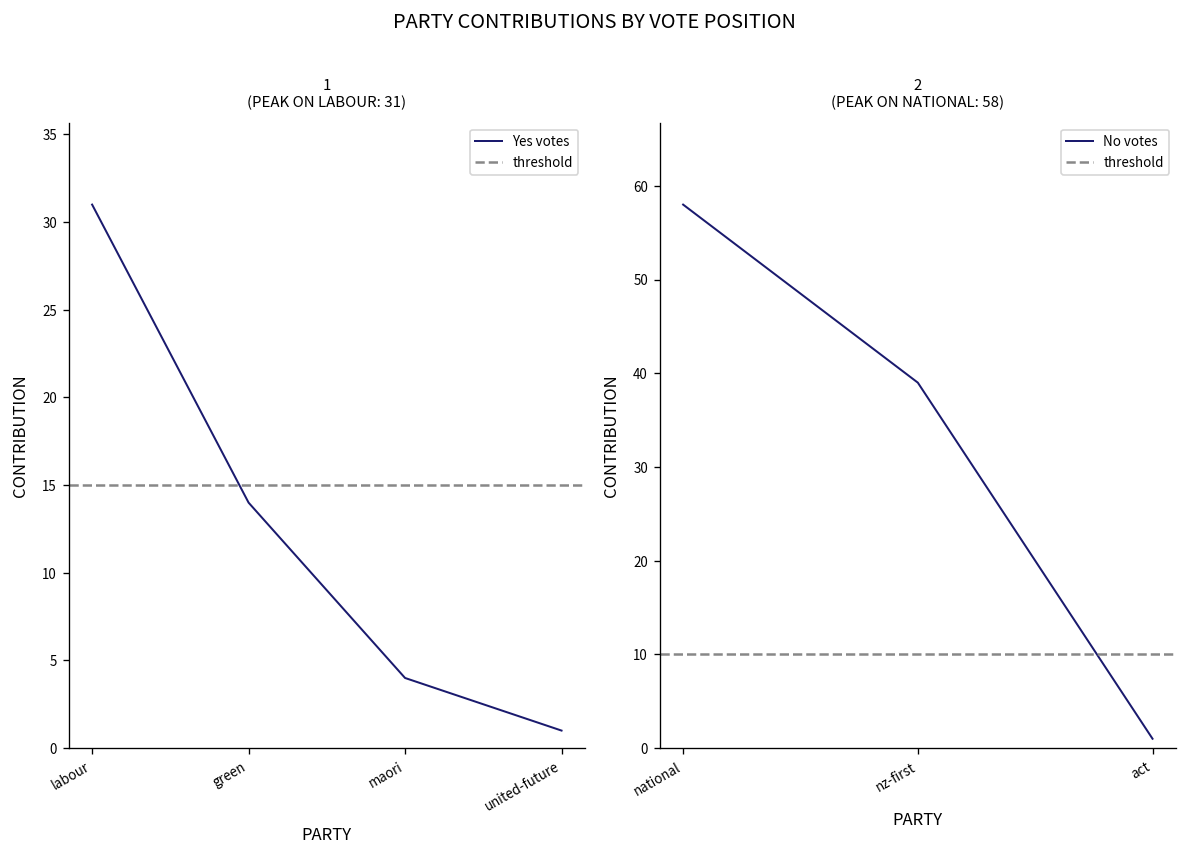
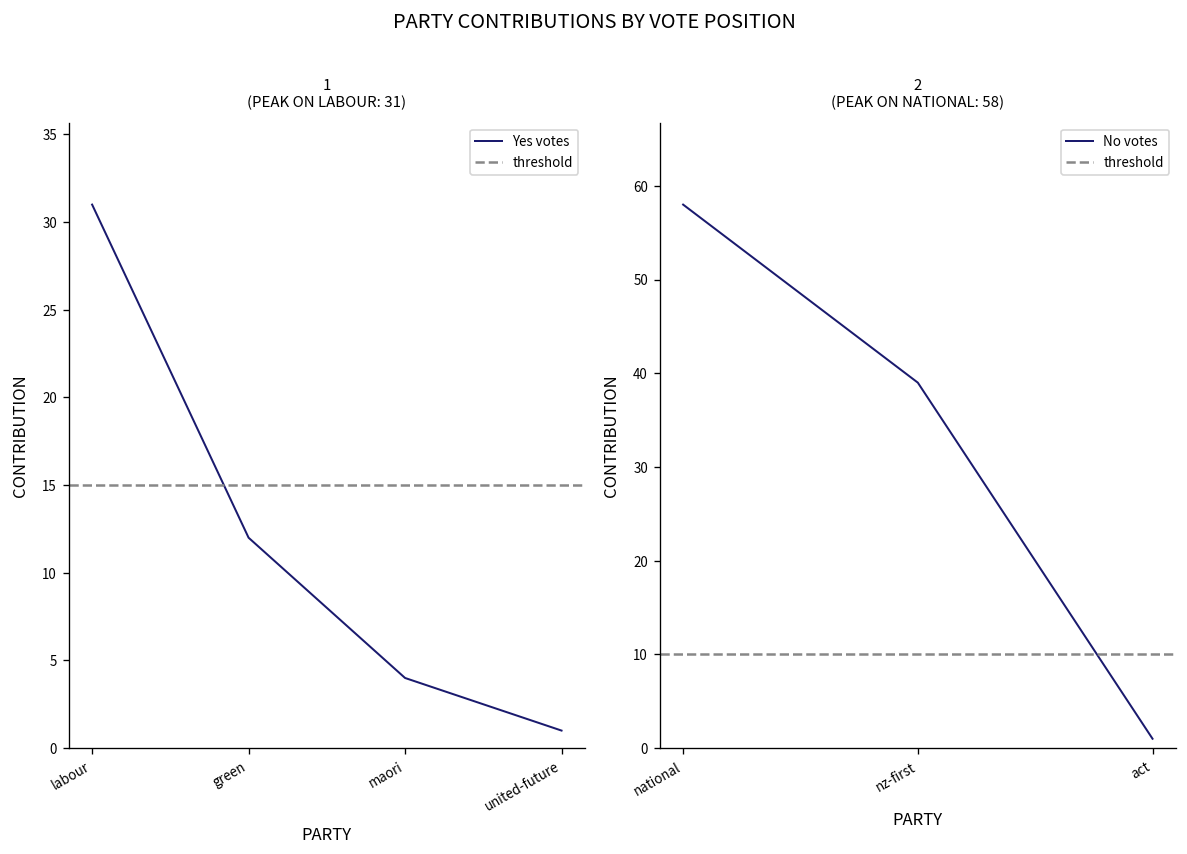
  {
    "1 (PEAK ON LABOUR: 31)": {
      "labour": 31,
-     "green": 14,
+     "green": 12,
      "maori": 4,
      "united-future": 1
    },
    "2 (PEAK ON NATIONAL: 58)": {
      "national": 58,
      "nz-first": 39,
      "act": 1
    }
  }
